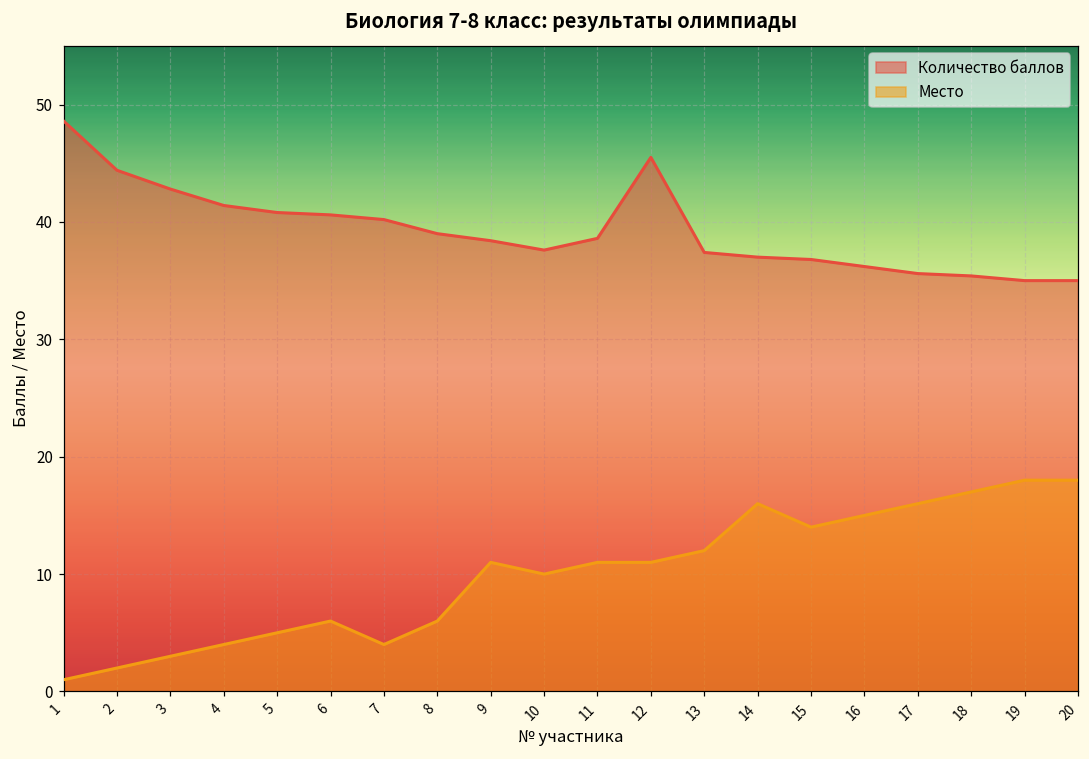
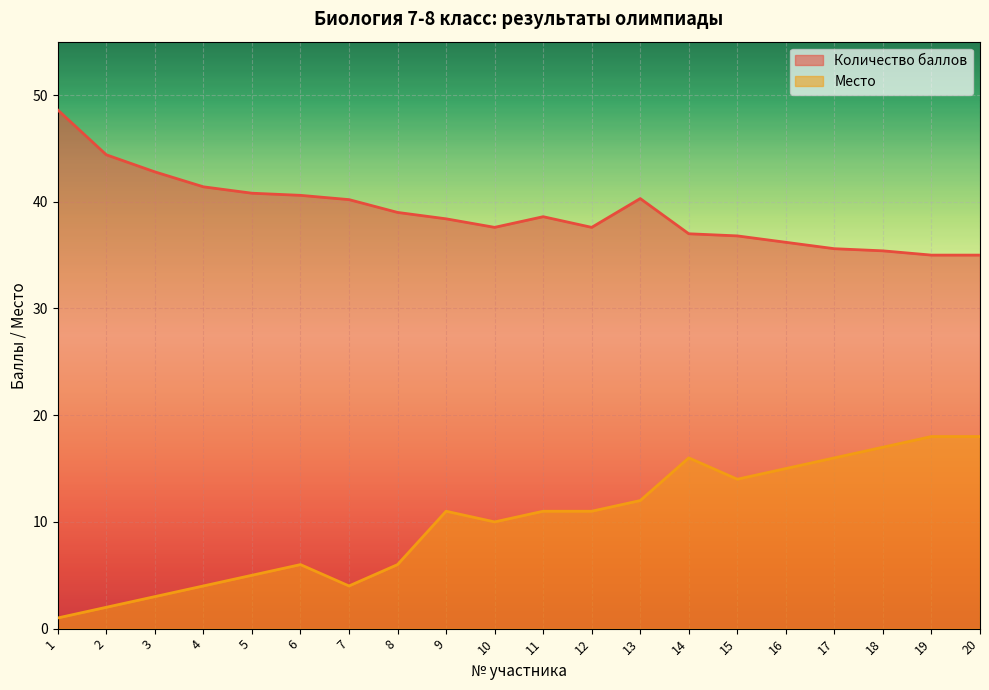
  {
    "Количество баллов": {
      "1": 48.6,
      "2": 44.4,
      "3": 42.8,
      "4": 41.4,
      "5": 40.8,
      "6": 40.6,
      "7": 40.2,
      "8": 39.0,
      "9": 38.4,
      "10": 37.6,
      "11": 38.6,
-     "12": 45.5,
-     "13": 37.4,
+     "12": 37.6,
+     "13": 40.3,
      "14": 37.0,
      "15": 36.8,
      "16": 36.2,
      "17": 35.6,
      "18": 35.4,
      "19": 35.0,
      "20": 35.0
    },
    "Место": {
      "1": 1.0,
      "2": 2.0,
      "3": 3.0,
      "4": 4.0,
      "5": 5.0,
      "6": 6.0,
      "7": 4.0,
      "8": 6.0,
      "9": 11.0,
      "10": 10.0,
      "11": 11.0,
      "12": 11.0,
      "13": 12.0,
      "14": 16.0,
      "15": 14.0,
      "16": 15.0,
      "17": 16.0,
      "18": 17.0,
      "19": 18.0,
      "20": 18.0
    }
  }
